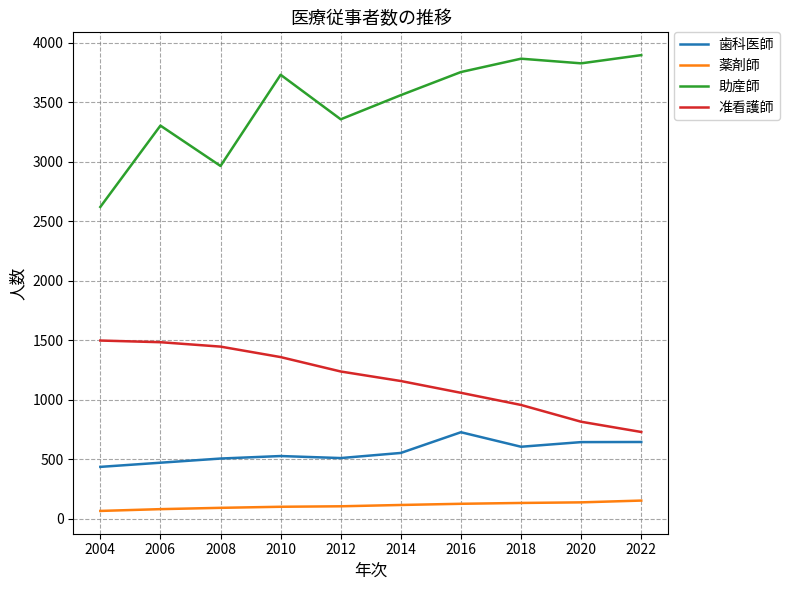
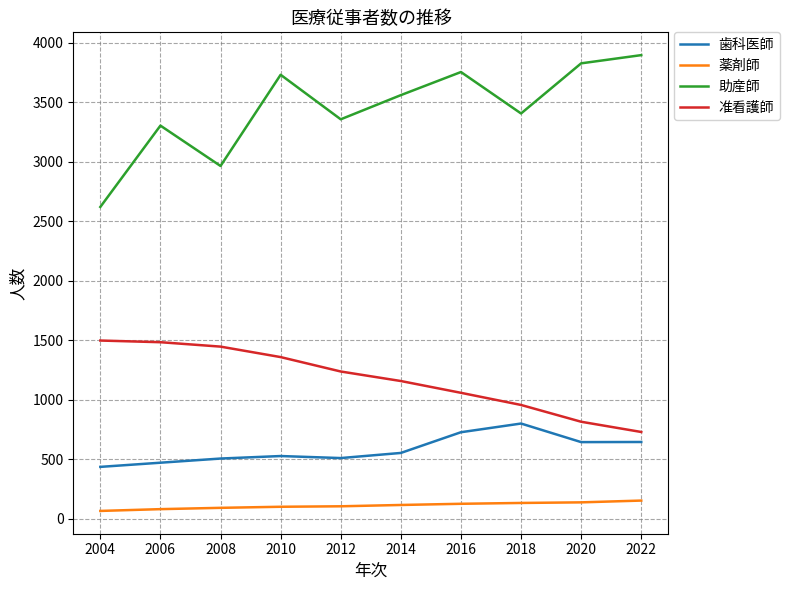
  {
    "歯科医師": {
      "2004": 440,
      "2006": 470,
      "2008": 510,
      "2010": 530,
      "2012": 510,
      "2014": 550,
      "2016": 730,
-     "2018": 610,
+     "2018": 800,
      "2020": 640,
      "2022": 650
    },
    "薬剤師": {
      "2004": 70,
      "2006": 80,
      "2008": 90,
      "2010": 100,
      "2012": 110,
      "2014": 120,
      "2016": 130,
      "2018": 130,
      "2020": 140,
      "2022": 150
    },
    "助産師": {
      "2004": 2620,
      "2006": 3300,
      "2008": 2960,
      "2010": 3730,
      "2012": 3360,
      "2014": 3560,
      "2016": 3750,
-     "2018": 3860,
+     "2018": 3400,
      "2020": 3830,
      "2022": 3890
    },
    "准看護師": {
      "2004": 1500,
      "2006": 1480,
      "2008": 1450,
      "2010": 1360,
      "2012": 1240,
      "2014": 1160,
      "2016": 1060,
      "2018": 960,
      "2020": 820,
      "2022": 730
    }
  }
